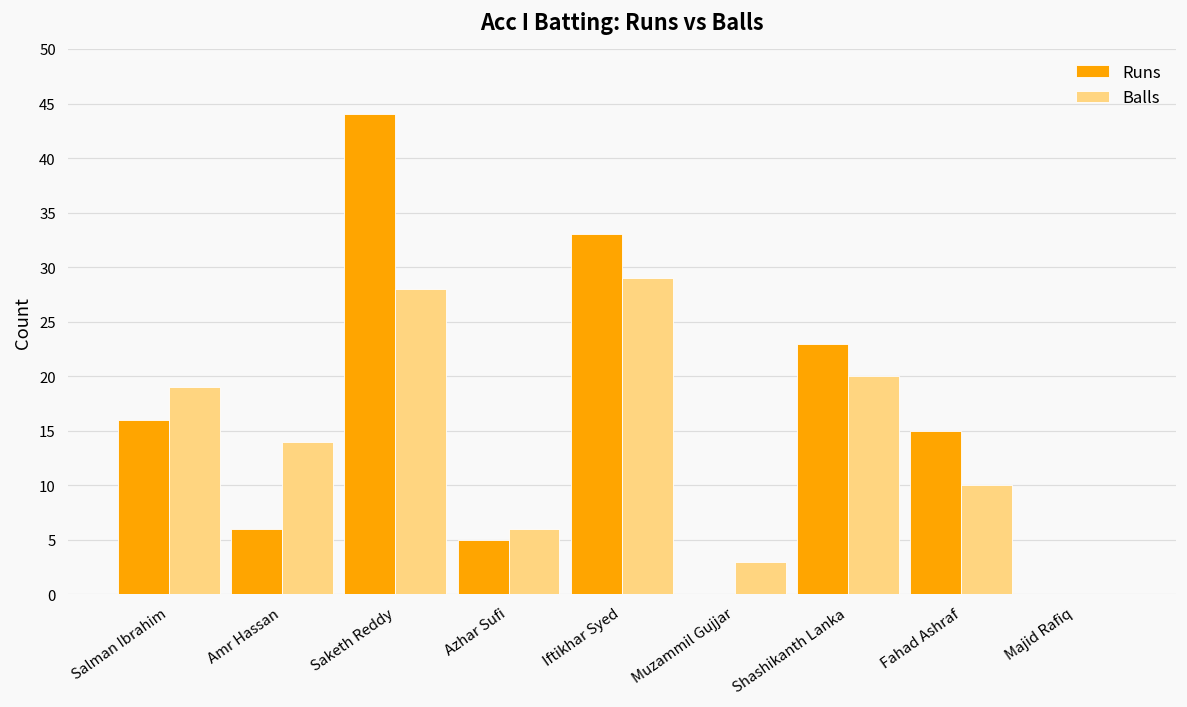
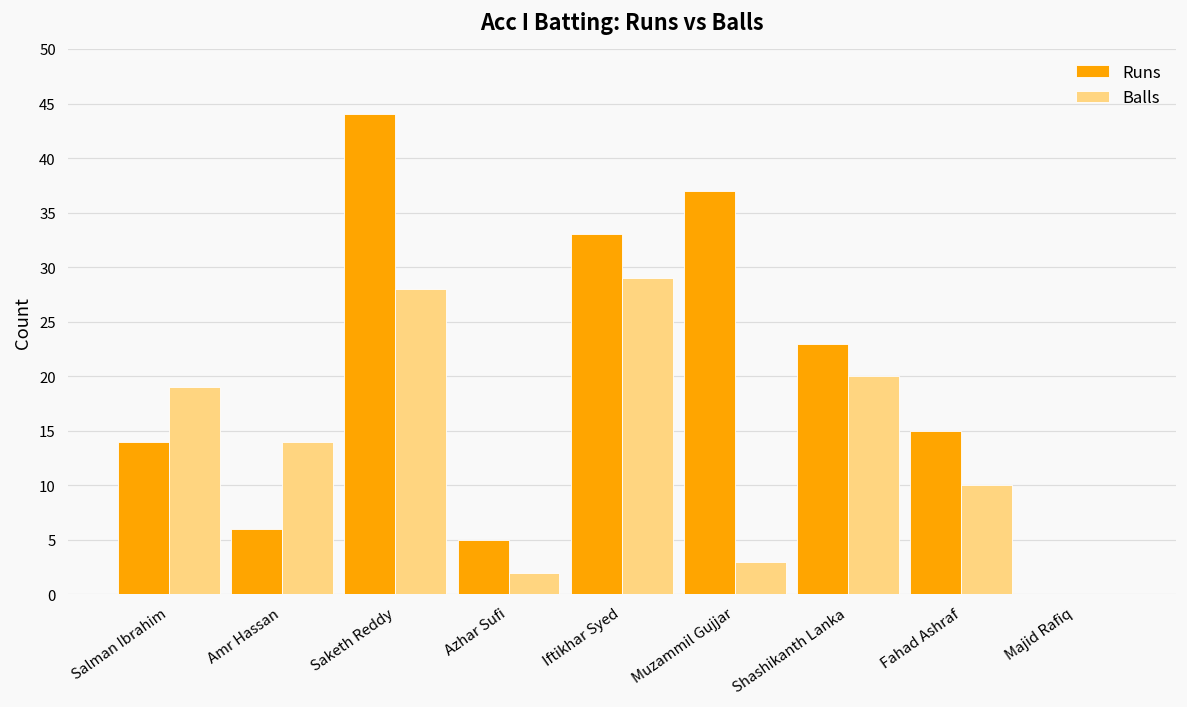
  {
    "Runs": {
-     "Salman Ibrahim": 16,
+     "Salman Ibrahim": 14,
      "Amr Hassan": 6,
      "Saketh Reddy": 44,
      "Azhar Sufi": 5,
      "Iftikhar Syed": 33,
-     "Muzammil Gujjar": 0,
+     "Muzammil Gujjar": 37,
      "Shashikanth Lanka": 23,
      "Fahad Ashraf": 15,
      "Majid Rafiq": 0
    },
    "Balls": {
      "Salman Ibrahim": 19,
      "Amr Hassan": 14,
      "Saketh Reddy": 28,
-     "Azhar Sufi": 6,
+     "Azhar Sufi": 2,
      "Iftikhar Syed": 29,
      "Muzammil Gujjar": 3,
      "Shashikanth Lanka": 20,
      "Fahad Ashraf": 10,
      "Majid Rafiq": 0
    }
  }
